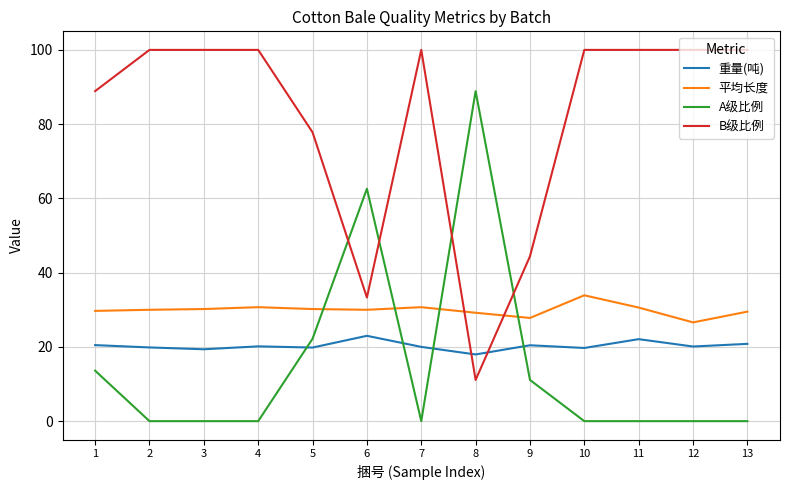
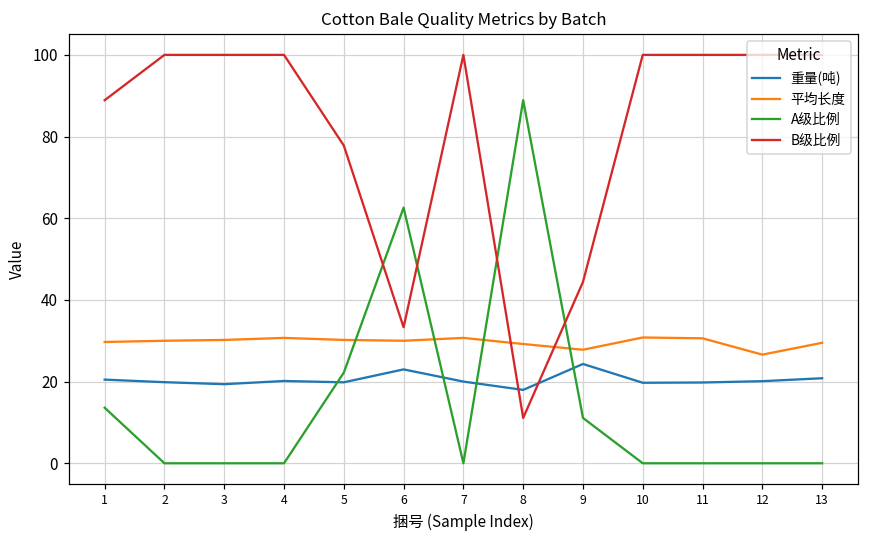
  {
    "重量(吨)": {
      "1": 20,
      "2": 20,
      "3": 19,
      "4": 20,
      "5": 20,
      "6": 23,
      "7": 20,
      "8": 18,
-     "9": 20,
+     "9": 24,
      "10": 20,
-     "11": 22,
+     "11": 20,
      "12": 20,
      "13": 21
    },
    "平均长度": {
      "1": 30,
      "2": 30,
      "3": 30,
      "4": 31,
      "5": 30,
      "6": 30,
      "7": 31,
      "8": 29,
      "9": 28,
-     "10": 34,
+     "10": 31,
      "11": 31,
      "12": 27,
      "13": 30
    },
    "A级比例": {
      "1": 14,
      "2": 0,
      "3": 0,
      "4": 0,
      "5": 22,
      "6": 63,
      "7": 0,
      "8": 89,
      "9": 11,
      "10": 0,
      "11": 0,
      "12": 0,
      "13": 0
    },
    "B级比例": {
      "1": 89,
      "2": 100,
      "3": 100,
      "4": 100,
      "5": 78,
      "6": 33,
      "7": 100,
      "8": 11,
      "9": 44,
      "10": 100,
      "11": 100
    }
  }
